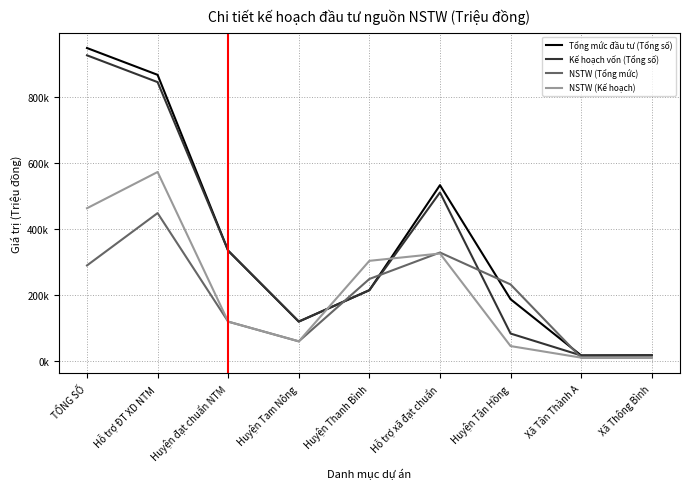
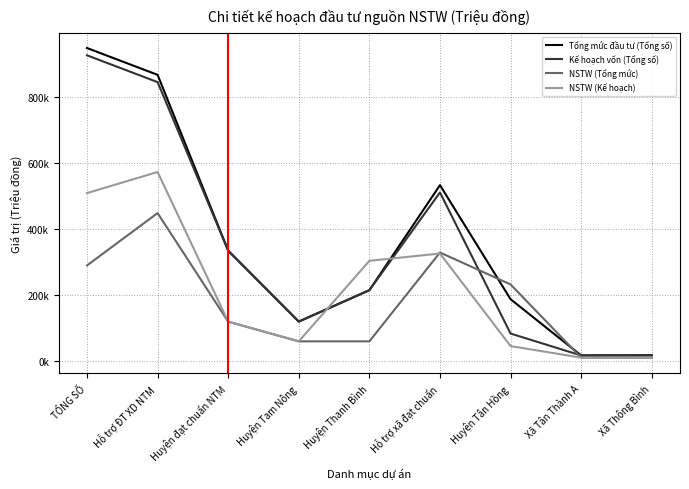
  {
    "Tổng mức đầu tư (Tổng số)": {
      "TỔNG SỐ": 950000,
      "Hỗ trợ ĐT XD NTM": 870000,
      "Hỗ trợ xã đạt chuẩn": 530000,
      "Huyện Tân Hồng": 190000
    },
    "Kế hoạch vốn (Tổng số)": {
      "TỔNG SỐ": 930000,
      "Hỗ trợ ĐT XD NTM": 840000,
      "Hỗ trợ xã đạt chuẩn": 510000,
      "Huyện Tân Hồng": 80000
    },
    "NSTW (Tổng mức)": {
      "TỔNG SỐ": 290000,
      "Hỗ trợ ĐT XD NTM": 450000,
-     "Huyện Thanh Bình": 250000,
+     "Huyện Thanh Bình": 60000,
      "Huyện Tân Hồng": 230000
    },
    "NSTW (Kế hoạch)": {
-     "TỔNG SỐ": 460000,
+     "TỔNG SỐ": 510000,
      "Hỗ trợ ĐT XD NTM": 570000,
      "Huyện Thanh Bình": 300000,
      "Huyện Tân Hồng": 50000
    }
  }
